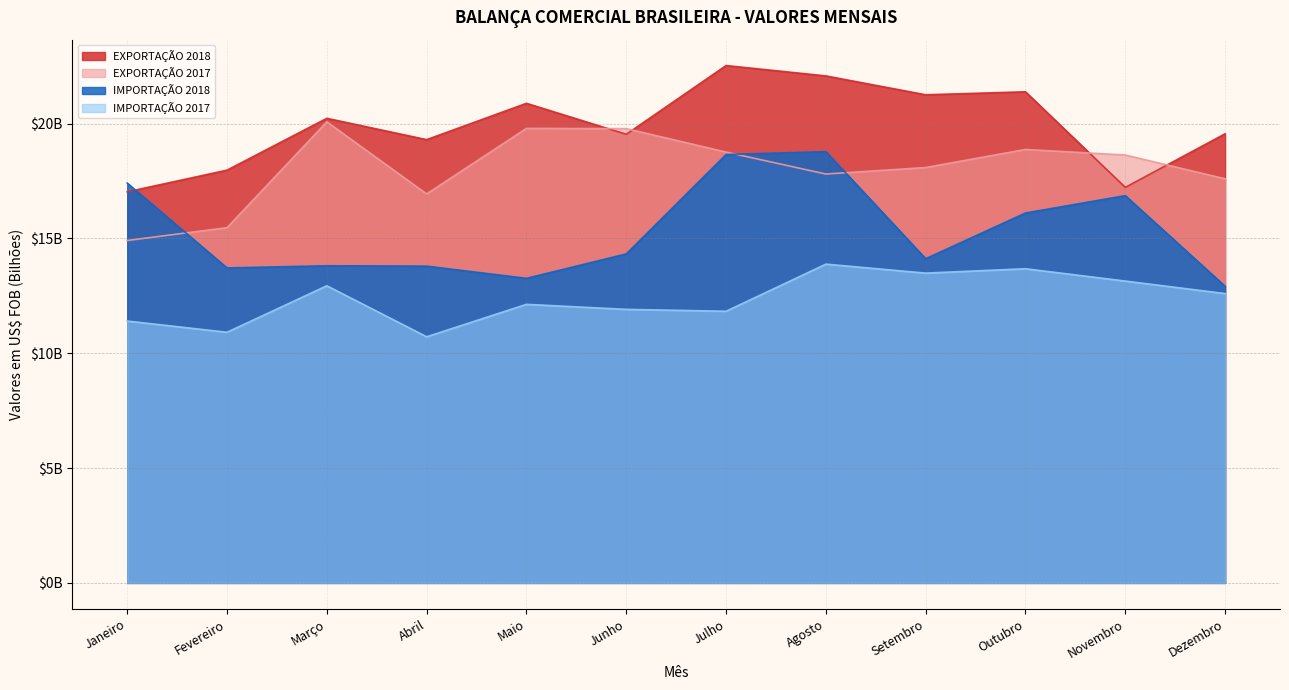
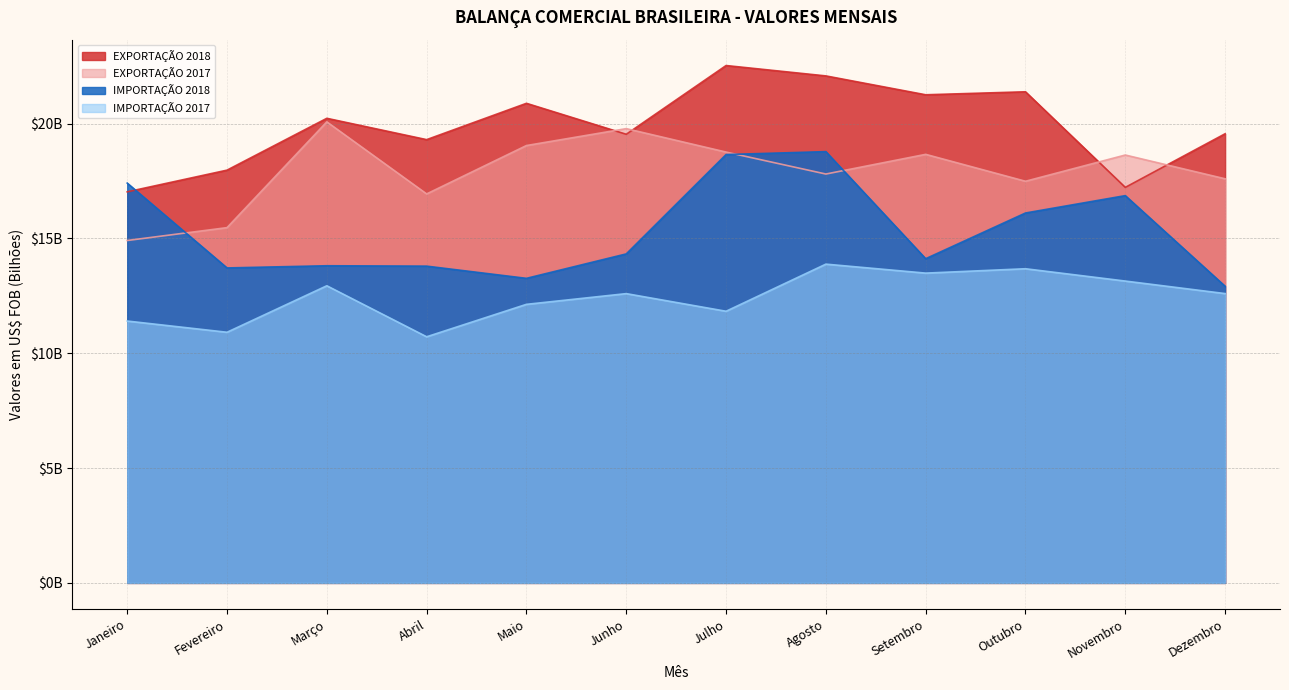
  {
    "EXPORTAÇÃO 2018": {
      "Janeiro": "$17000000000",
      "Fevereiro": "$18000000000",
      "Março": "$20200000000",
      "Abril": "$19300000000",
      "Maio": "$20900000000",
      "Junho": "$19500000000",
      "Julho": "$22500000000",
      "Agosto": "$22100000000",
      "Setembro": "$21300000000",
      "Outubro": "$21400000000",
      "Novembro": "$17200000000",
      "Dezembro": "$19600000000"
    },
    "EXPORTAÇÃO 2017": {
      "Janeiro": "$14900000000",
      "Fevereiro": "$15500000000",
      "Março": "$20100000000",
      "Abril": "$16900000000",
-     "Maio": "$19800000000",
+     "Maio": "$19000000000",
      "Junho": "$19800000000",
      "Agosto": "$17800000000",
-     "Setembro": "$18100000000",
-     "Outubro": "$18900000000",
+     "Setembro": "$18700000000",
+     "Outubro": "$17500000000",
      "Novembro": "$18600000000",
      "Dezembro": "$17600000000"
    },
    "IMPORTAÇÃO 2018": {
      "Janeiro": "$17400000000",
      "Fevereiro": "$13700000000",
      "Março": "$13800000000",
      "Abril": "$13800000000",
      "Maio": "$13300000000",
      "Junho": "$14300000000",
      "Agosto": "$18800000000",
      "Setembro": "$14100000000",
      "Outubro": "$16100000000",
      "Novembro": "$16900000000",
      "Dezembro": "$12900000000"
    },
    "IMPORTAÇÃO 2017": {
      "Janeiro": "$11400000000",
      "Fevereiro": "$10900000000",
      "Março": "$12900000000",
      "Abril": "$10700000000",
      "Maio": "$12100000000",
-     "Junho": "$11900000000",
+     "Junho": "$12600000000",
      "Julho": "$11800000000",
      "Agosto": "$13900000000",
      "Setembro": "$13500000000",
      "Outubro": "$13700000000",
      "Novembro": "$13100000000",
      "Dezembro": "$12600000000"
    }
  }
